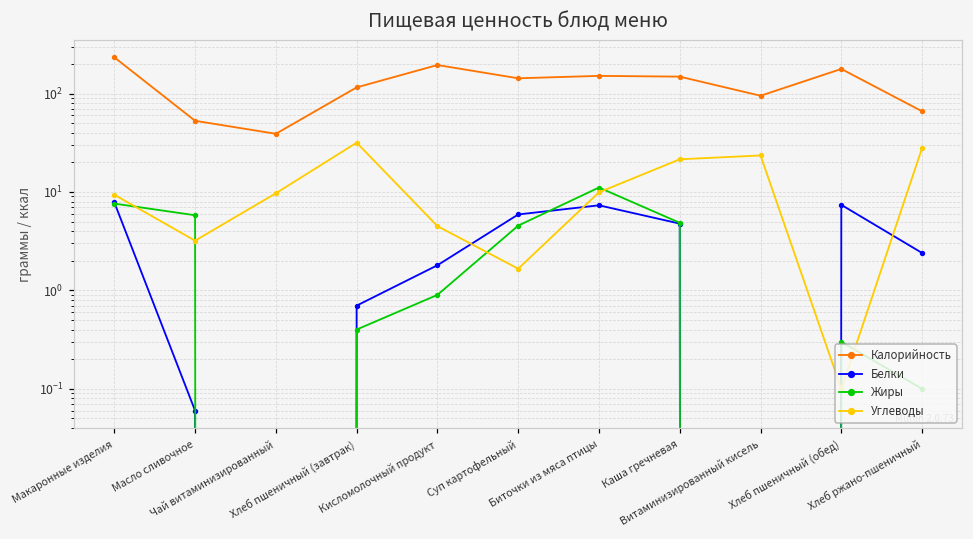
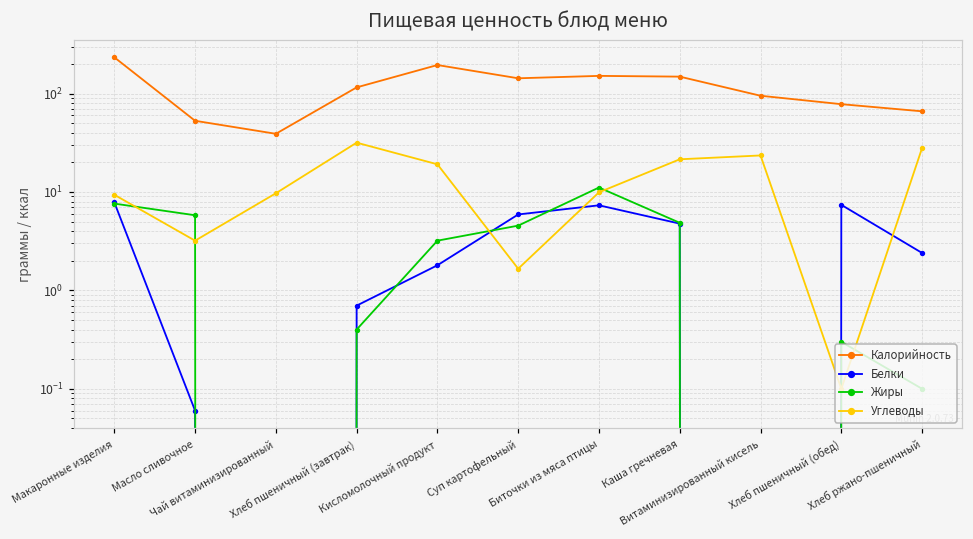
  {
    "Калорийность": {
      "Макаронные изделия": 230,
      "Масло сливочное": 50,
      "Чай витаминизированный": 40,
      "Хлеб пшеничный (завтрак)": 120,
      "Кисломолочный продукт": 190,
      "Суп картофельный": 140,
      "Биточки из мяса птицы": 150,
      "Каша гречневая": 150,
      "Витаминизированный кисель": 100,
-     "Хлеб пшеничный (обед)": 180,
+     "Хлеб пшеничный (обед)": 80,
      "Хлеб ржано-пшеничный": 70
    },
    "Белки": {
      "Масло сливочное": 0.06,
      "Хлеб пшеничный (завтрак)": 0.7,
      "Кисломолочный продукт": 1.8,
      "Суп картофельный": 6,
      "Биточки из мяса птицы": 7,
      "Хлеб пшеничный (обед)": 7,
      "Хлеб ржано-пшеничный": 2.4
    },
    "Жиры": {
      "Масло сливочное": 6,
      "Хлеб пшеничный (завтрак)": 0.4,
-     "Кисломолочный продукт": 0.9,
+     "Кисломолочный продукт": 3.2,
      "Суп картофельный": 5,
      "Биточки из мяса птицы": 11,
      "Хлеб пшеничный (обед)": 0.3
    },
    "Углеводы": {
      "Макаронные изделия": 9,
      "Масло сливочное": 3,
      "Чай витаминизированный": 10,
      "Хлеб пшеничный (завтрак)": 32,
-     "Кисломолочный продукт": 5,
+     "Кисломолочный продукт": 19,
      "Суп картофельный": 1.7,
      "Биточки из мяса птицы": 10,
      "Каша гречневая": 21,
      "Витаминизированный кисель": 24,
      "Хлеб ржано-пшеничный": 28
    }
  }
